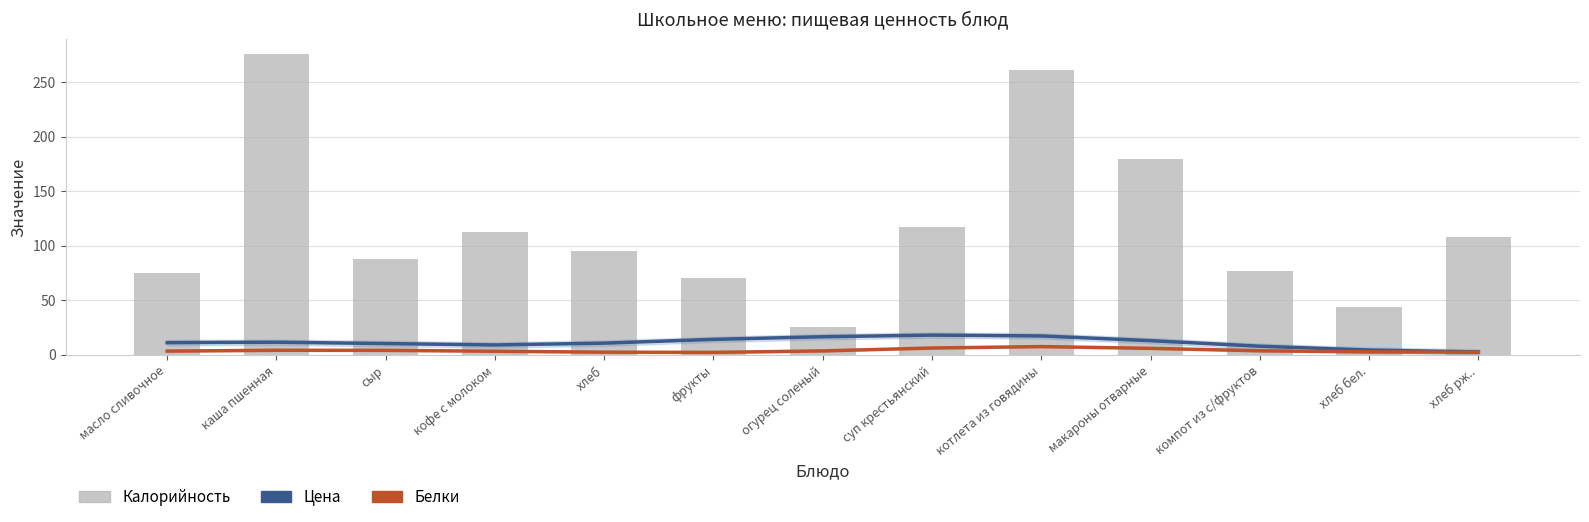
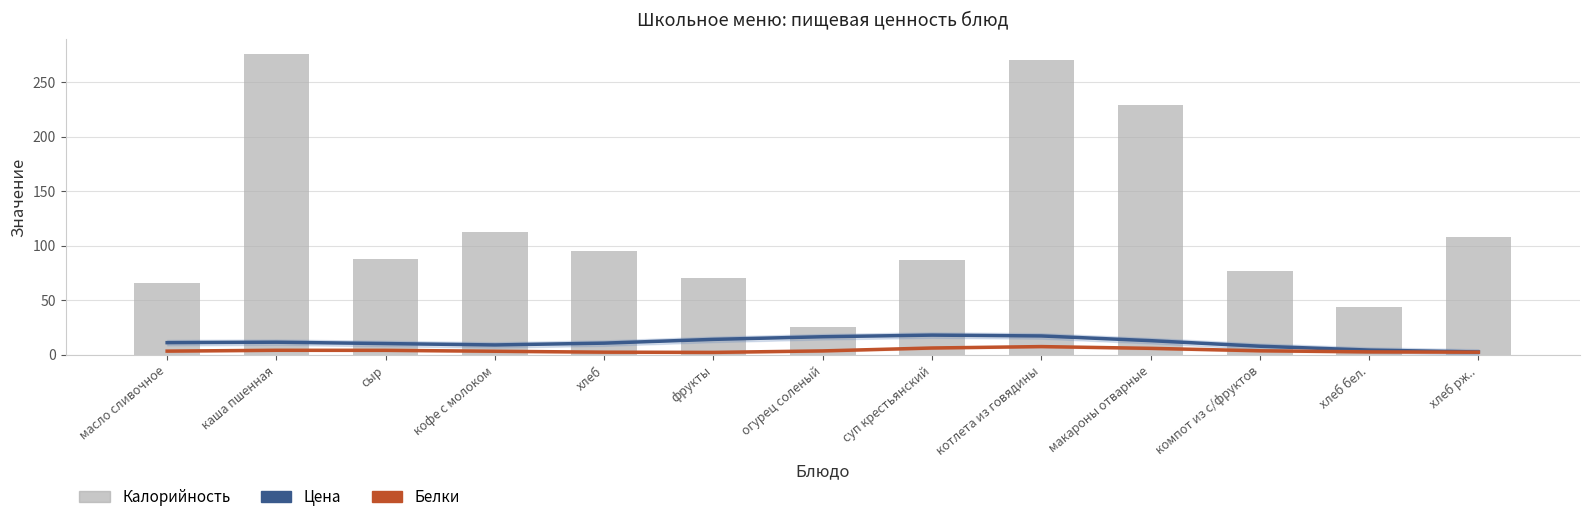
  {
    "Калорийность": {
-     "масло сливочное": 75,
+     "масло сливочное": 66,
      "каша пшенная": 276,
      "сыр": 88,
      "кофе с молоком": 113,
      "хлеб": 95,
      "фрукты": 71,
      "огурец соленый": 26,
-     "суп крестьянский": 117,
-     "котлета из говядины": 261,
-     "макароны отварные": 180,
+     "суп крестьянский": 87,
+     "котлета из говядины": 270,
+     "макароны отварные": 229,
      "компот из с/фруктов": 77,
      "хлеб бел.": 44,
      "хлеб рж..": 108
    }
  }
